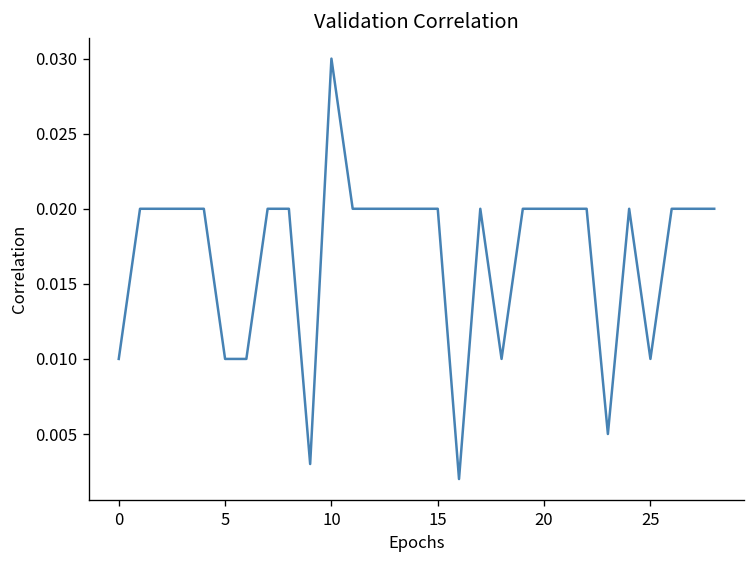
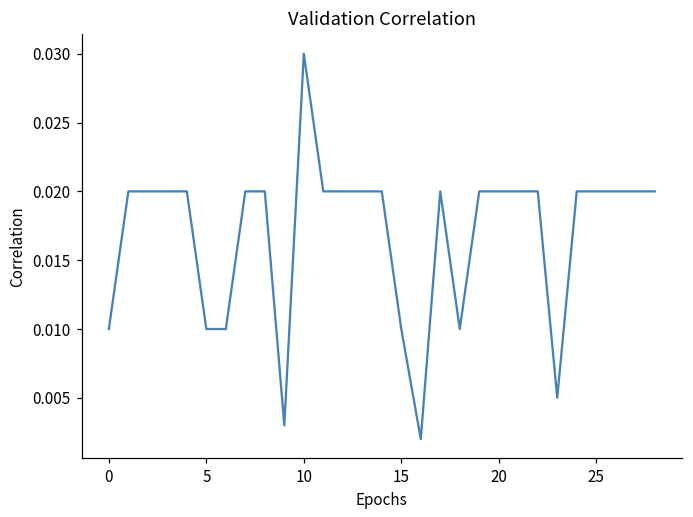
  {
    "0": 0.01,
    "5": 0.01,
    "10": 0.03,
-   "15": 0.02,
+   "15": 0.01,
    "20": 0.02,
-   "25": 0.01
+   "25": 0.02
  }
